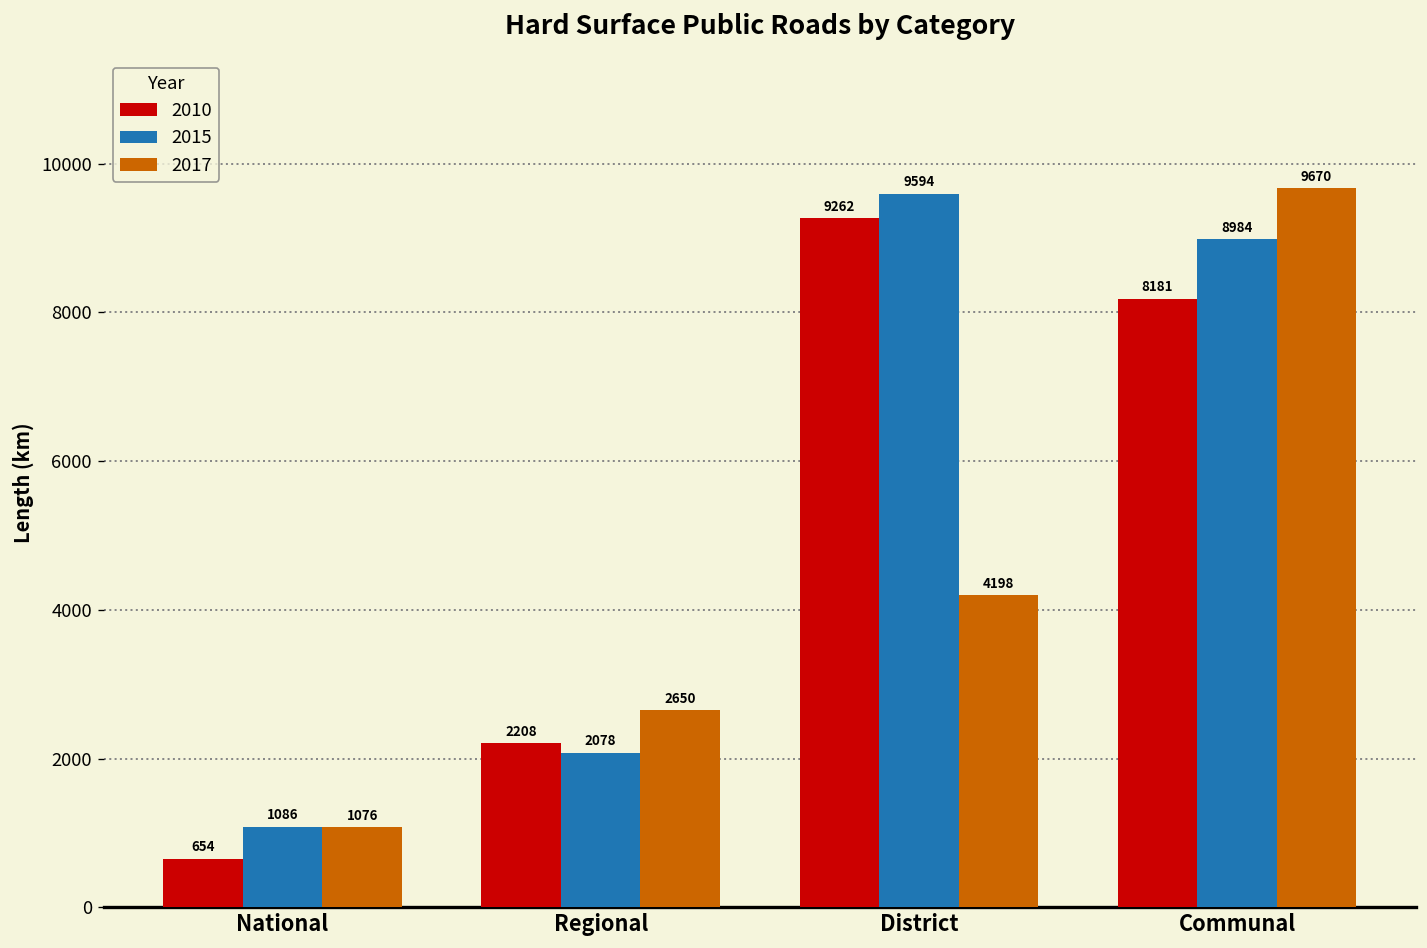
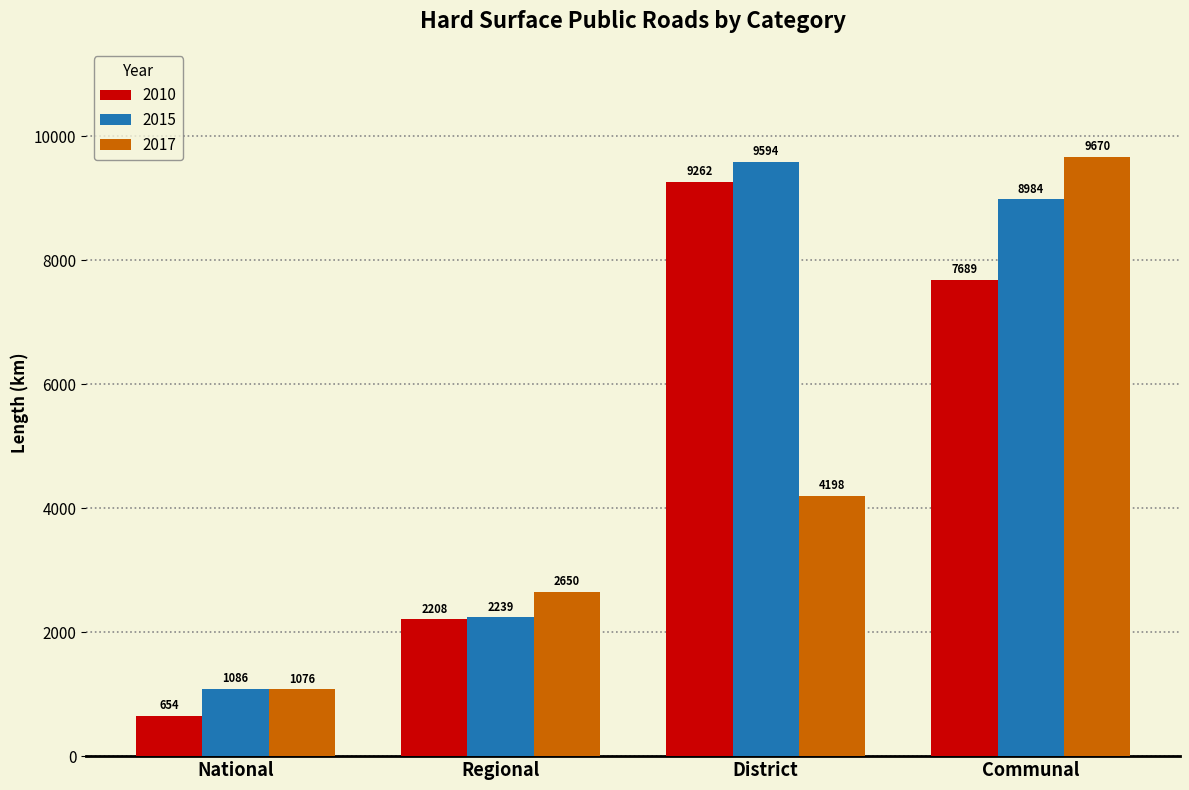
  {
    "2010": {
      "National": 654,
      "Regional": 2208,
      "District": 9262,
-     "Communal": 8181
+     "Communal": 7689
    },
    "2015": {
      "National": 1086,
-     "Regional": 2078,
+     "Regional": 2239,
      "District": 9594,
      "Communal": 8984
    },
    "2017": {
      "National": 1076,
      "Regional": 2650,
      "District": 4198,
      "Communal": 9670
    }
  }
